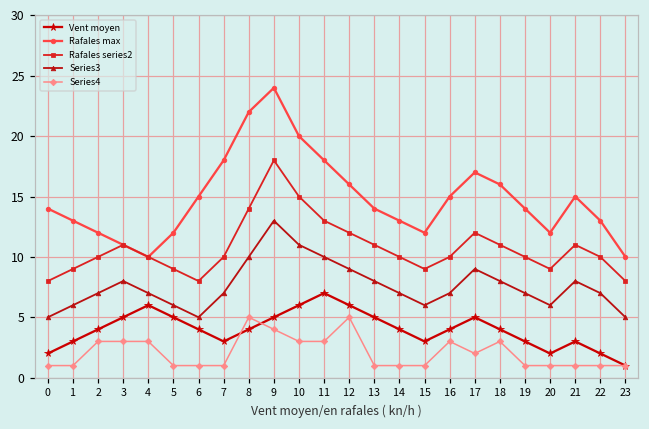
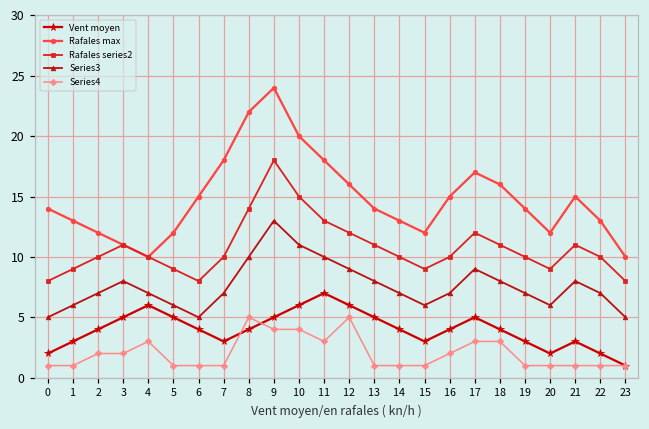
  {
    "Series4": {
      "0": 1,
      "1": 1,
-     "2": 3,
-     "3": 3,
+     "2": 2,
+     "3": 2,
      "4": 3,
      "5": 1,
      "6": 1,
      "7": 1,
      "8": 5,
      "9": 4,
-     "10": 3,
+     "10": 4,
      "11": 3,
      "12": 5,
      "13": 1,
      "14": 1,
      "15": 1,
-     "16": 3,
-     "17": 2,
+     "16": 2,
+     "17": 3,
      "18": 3,
      "19": 1,
      "20": 1,
      "21": 1,
      "22": 1
    }
  }
